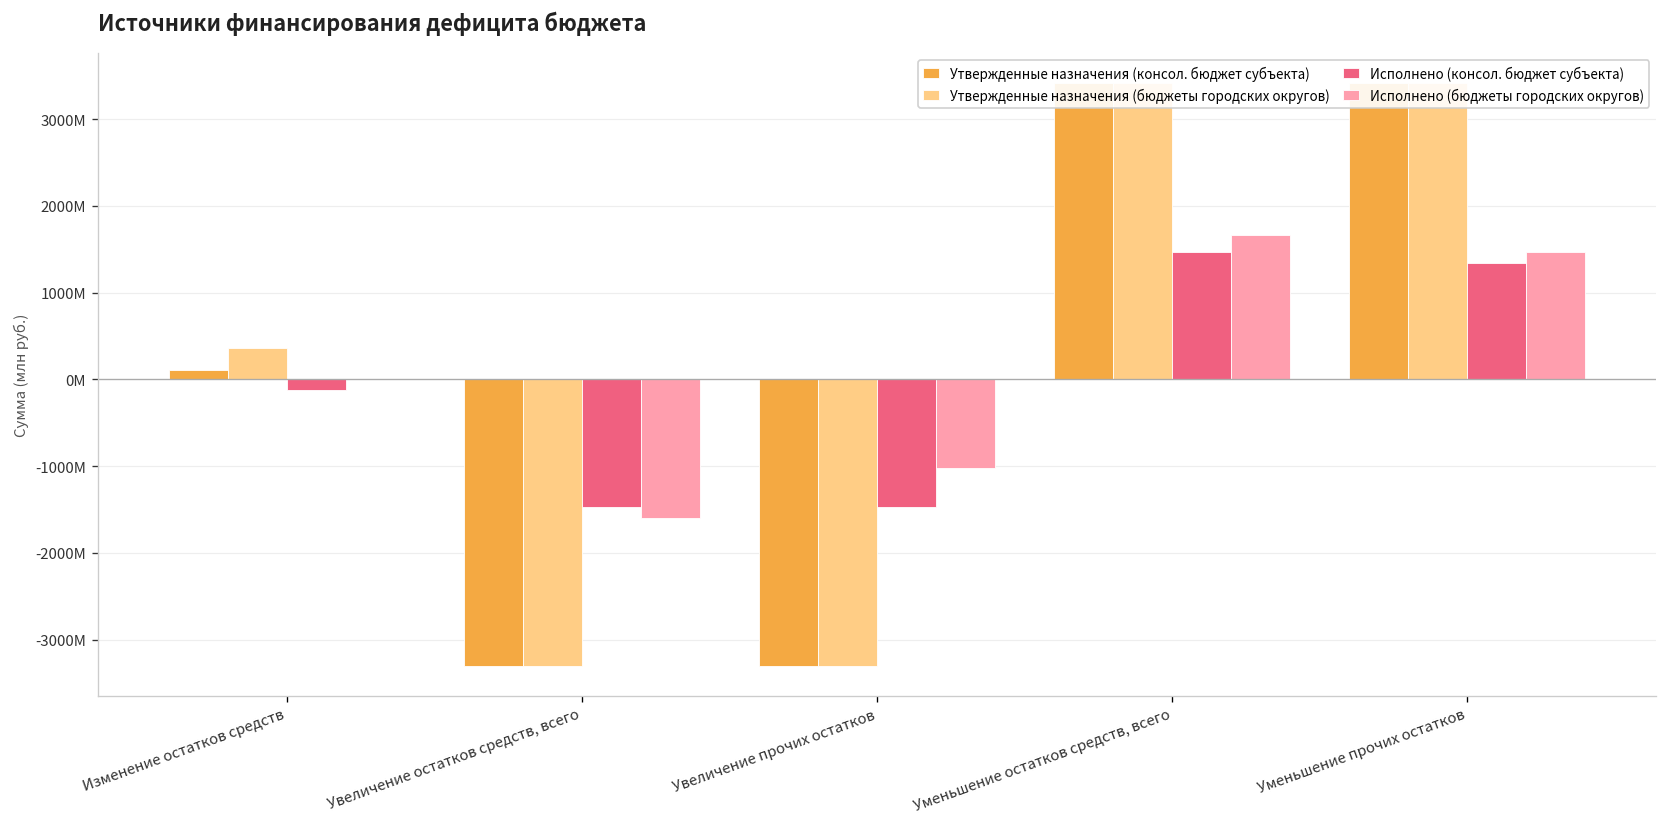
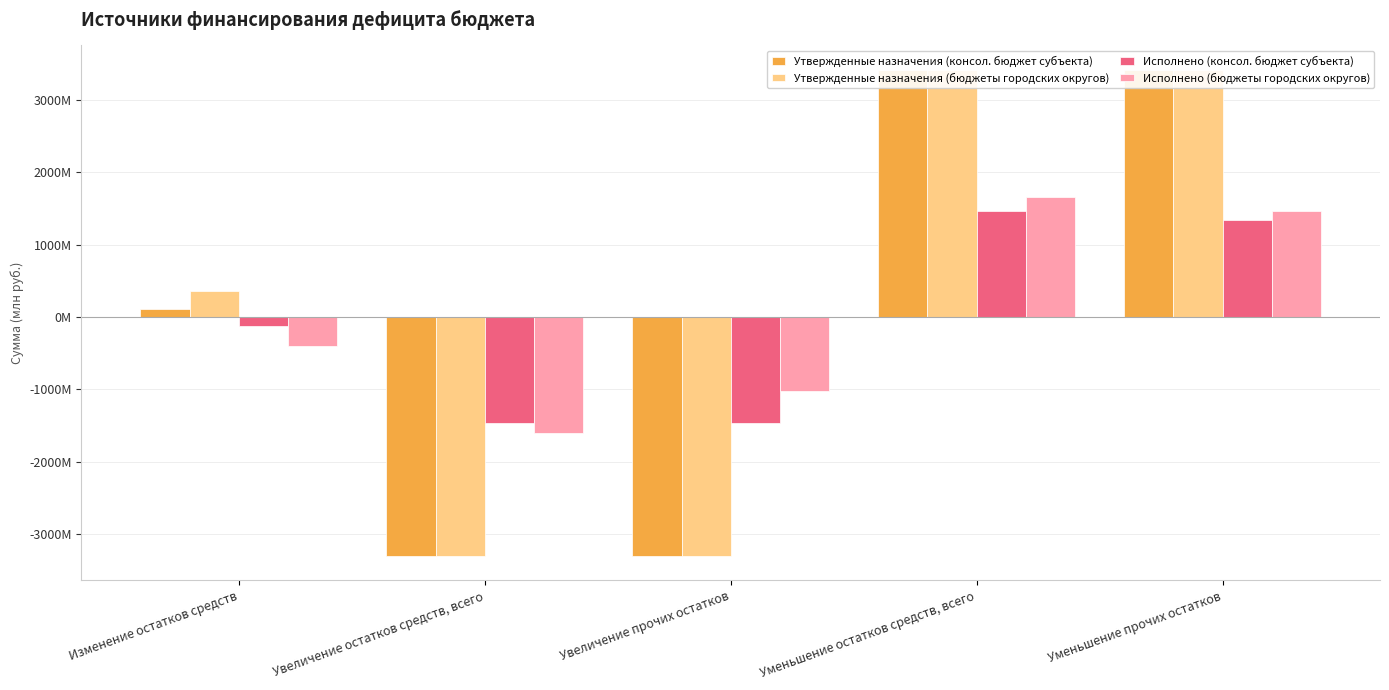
  {
    "Утвержденные назначения (консол. бюджет субъекта)": {
      "Изменение остатков средств": 100000000,
      "Увеличение остатков средств, всего": -3300000000,
      "Увеличение прочих остатков": -3300000000
    },
    "Утвержденные назначения (бюджеты городских округов)": {
      "Изменение остатков средств": 400000000,
      "Увеличение остатков средств, всего": -3300000000,
      "Увеличение прочих остатков": -3300000000
    },
    "Исполнено (консол. бюджет субъекта)": {
      "Изменение остатков средств": -100000000,
      "Увеличение остатков средств, всего": -1500000000,
      "Увеличение прочих остатков": -1500000000,
      "Уменьшение остатков средств, всего": 1500000000,
      "Уменьшение прочих остатков": 1300000000
    },
    "Исполнено (бюджеты городских округов)": {
-     "Изменение остатков средств": 0,
+     "Изменение остатков средств": -400000000,
      "Увеличение остатков средств, всего": -1600000000,
      "Увеличение прочих остатков": -1000000000,
      "Уменьшение остатков средств, всего": 1700000000,
      "Уменьшение прочих остатков": 1500000000
    }
  }
